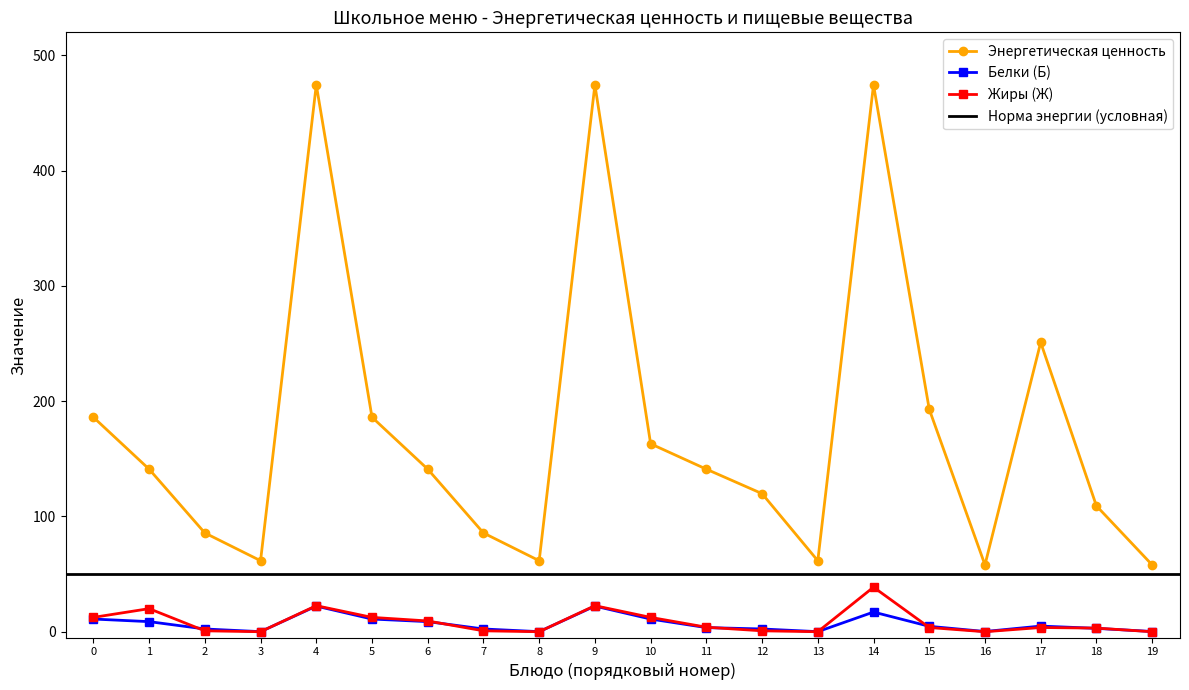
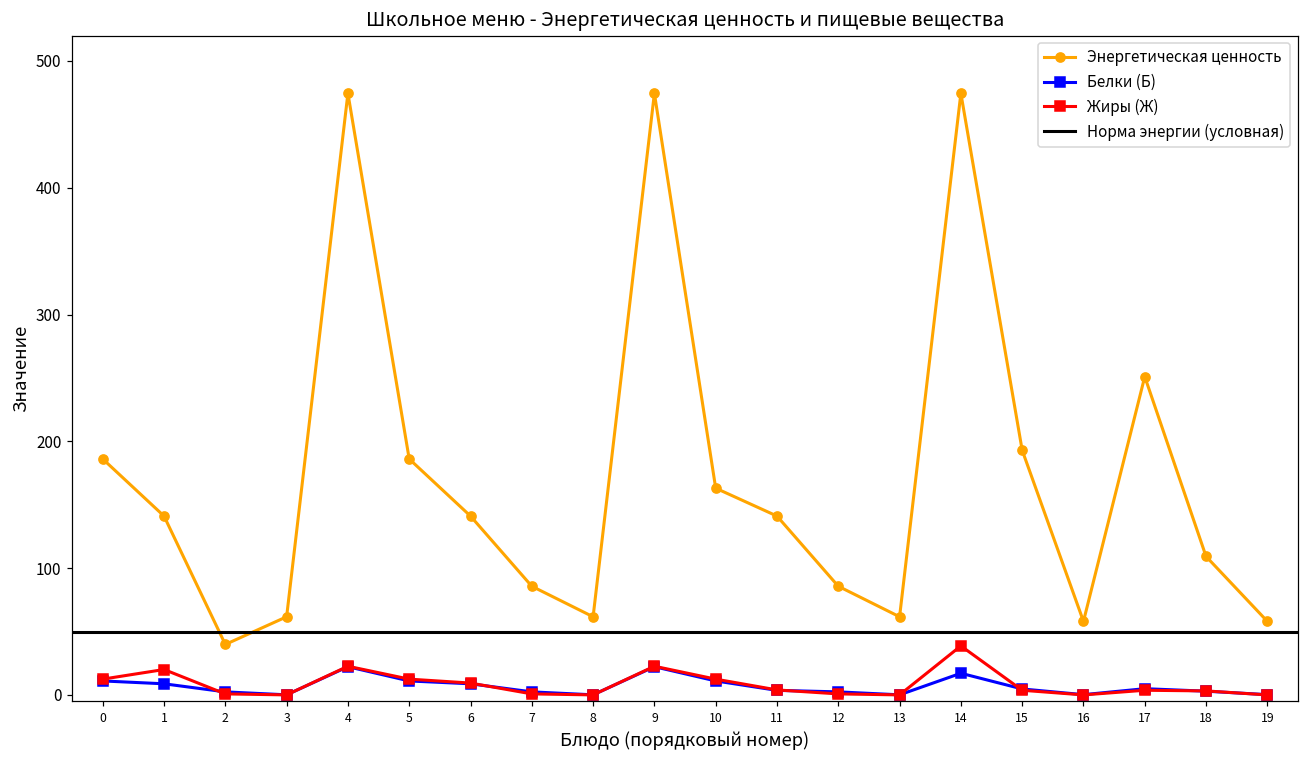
  {
    "Энергетическая ценность": {
      "0": 186,
      "1": 141,
-     "2": 86,
+     "2": 40,
      "3": 62,
      "4": 474,
      "5": 186,
      "6": 141,
      "7": 86,
      "8": 62,
      "9": 474,
      "10": 163,
      "11": 141,
-     "12": 120,
+     "12": 86,
      "13": 62,
      "14": 474,
      "15": 193,
      "16": 58,
      "17": 251,
      "18": 109,
      "19": 58
    },
    "Белки (Б)": {
      "1": 9,
      "14": 17
    },
    "Жиры (Ж)": {
      "1": 20,
      "14": 39
    }
  }
